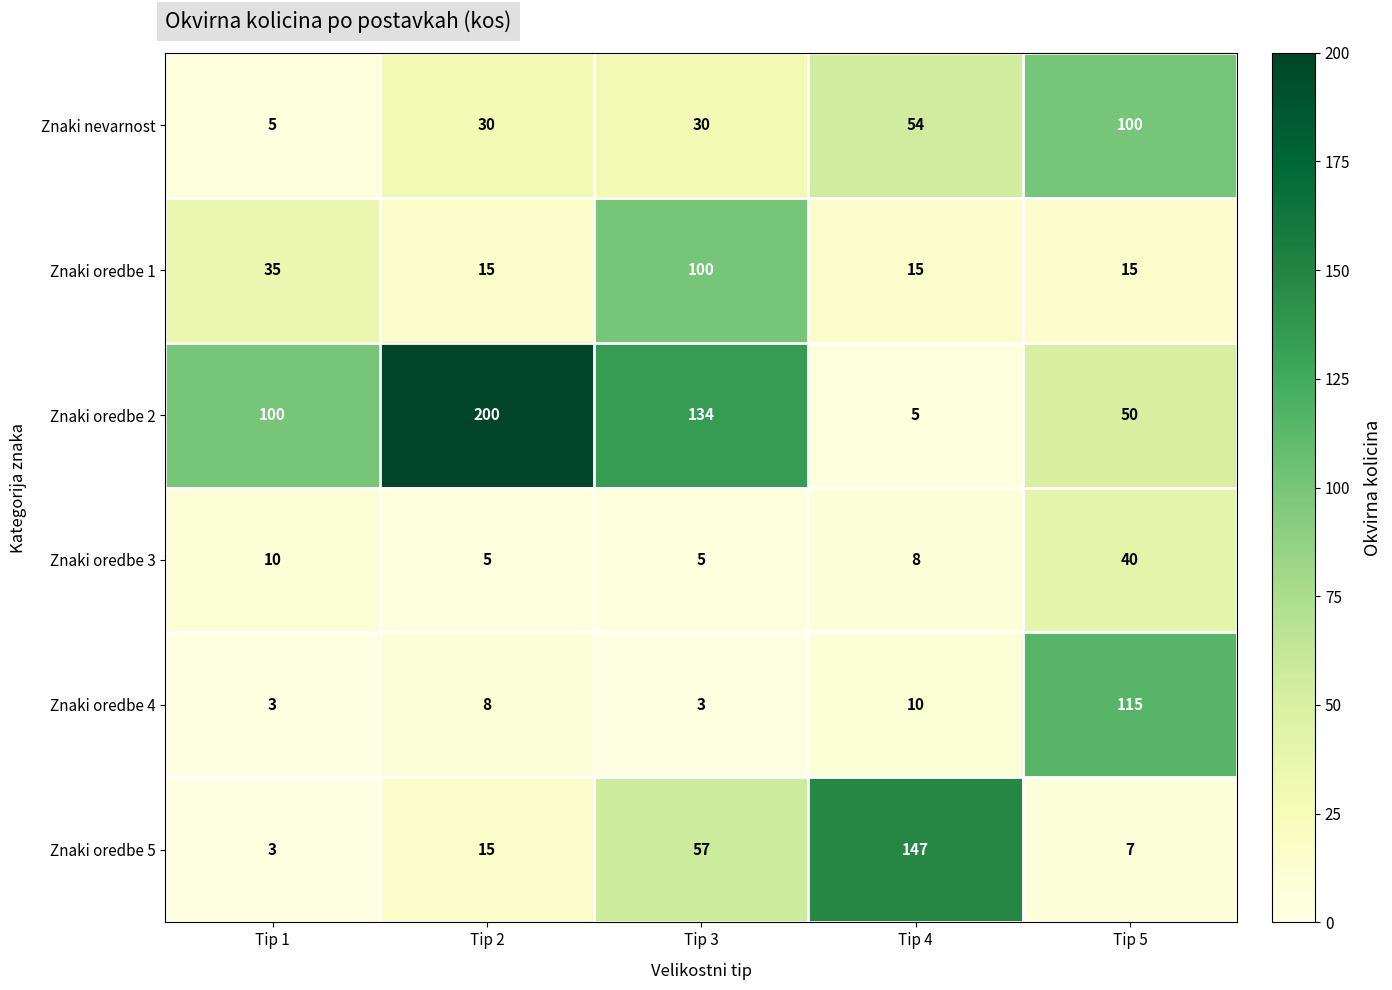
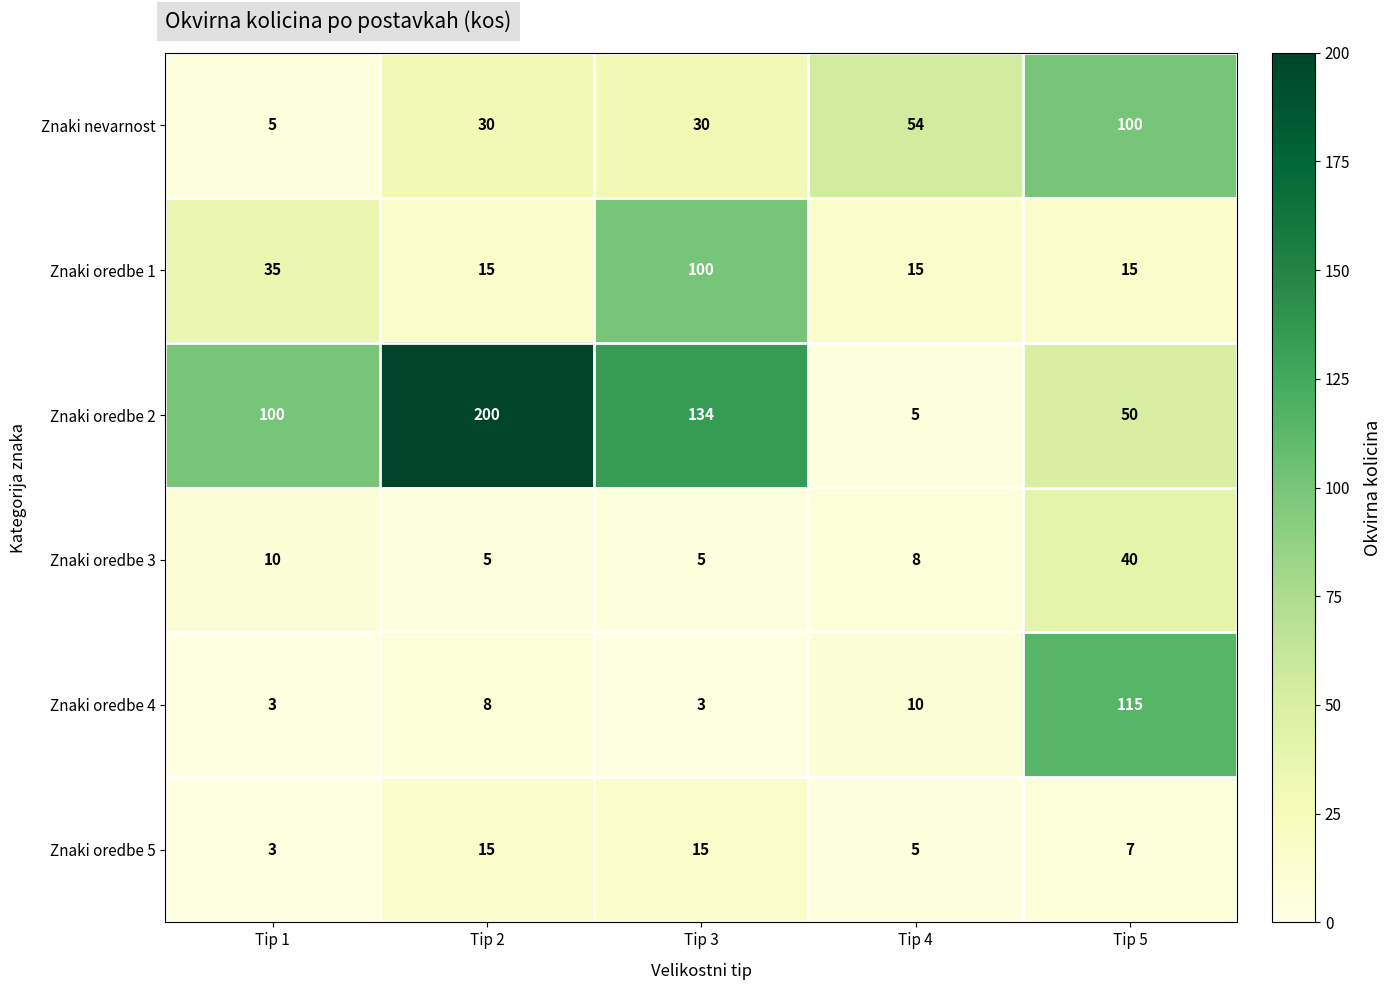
  {
    "Znaki nevarnost": {
      "Tip 1": 5,
      "Tip 2": 30,
      "Tip 3": 30,
      "Tip 4": 54,
      "Tip 5": 100
    },
    "Znaki oredbe 1": {
      "Tip 1": 35,
      "Tip 2": 15,
      "Tip 3": 100,
      "Tip 4": 15,
      "Tip 5": 15
    },
    "Znaki oredbe 2": {
      "Tip 1": 100,
      "Tip 2": 200,
      "Tip 3": 134,
      "Tip 4": 5,
      "Tip 5": 50
    },
    "Znaki oredbe 3": {
      "Tip 1": 10,
      "Tip 2": 5,
      "Tip 3": 5,
      "Tip 4": 8,
      "Tip 5": 40
    },
    "Znaki oredbe 4": {
      "Tip 1": 3,
      "Tip 2": 8,
      "Tip 3": 3,
      "Tip 4": 10,
      "Tip 5": 115
    },
    "Znaki oredbe 5": {
      "Tip 1": 3,
      "Tip 2": 15,
-     "Tip 3": 57,
-     "Tip 4": 147,
+     "Tip 3": 15,
+     "Tip 4": 5,
      "Tip 5": 7
    }
  }
